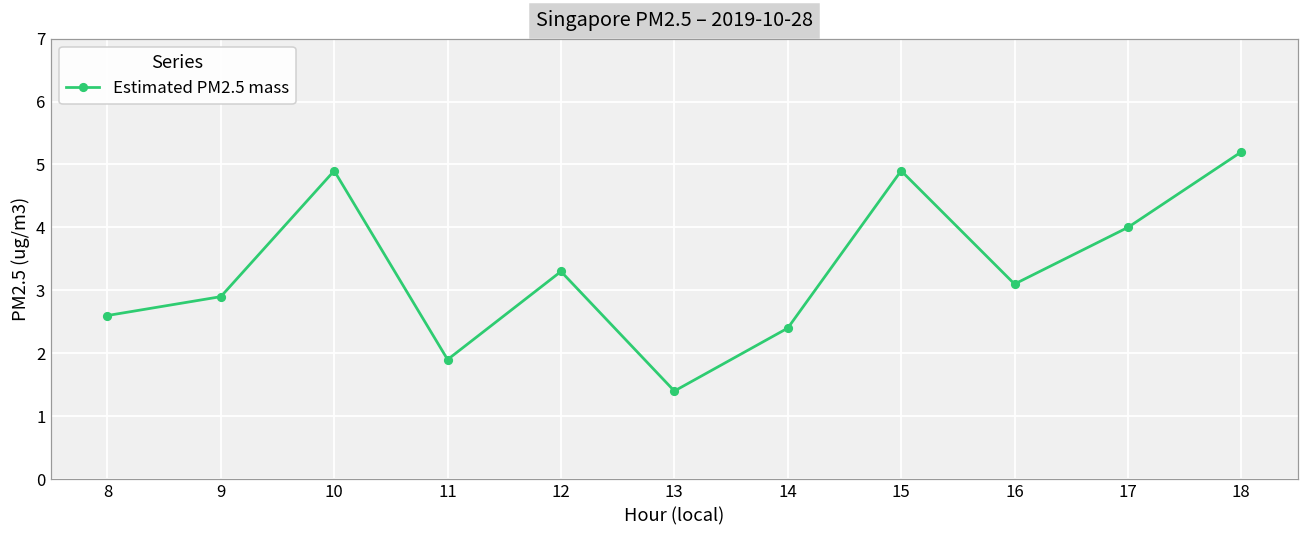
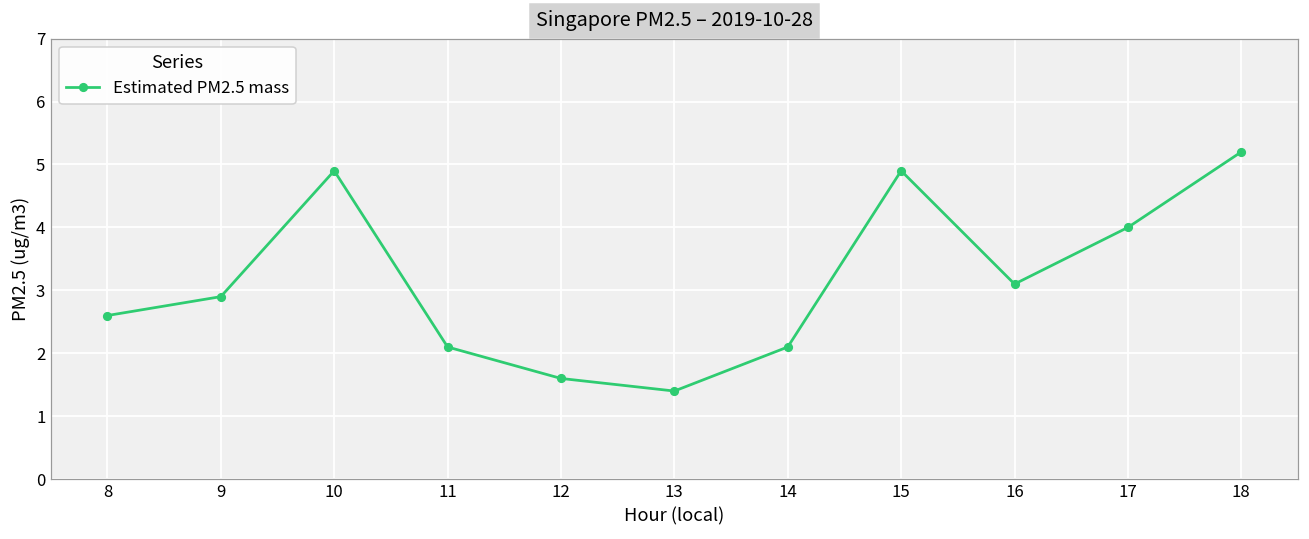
  {
    "8": 2.6,
    "9": 2.9,
    "10": 4.9,
-   "11": 1.9,
-   "12": 3.3,
+   "11": 2.1,
+   "12": 1.6,
    "13": 1.4,
-   "14": 2.4,
+   "14": 2.1,
    "15": 4.9,
    "16": 3.1,
    "17": 4.0,
    "18": 5.2
  }
